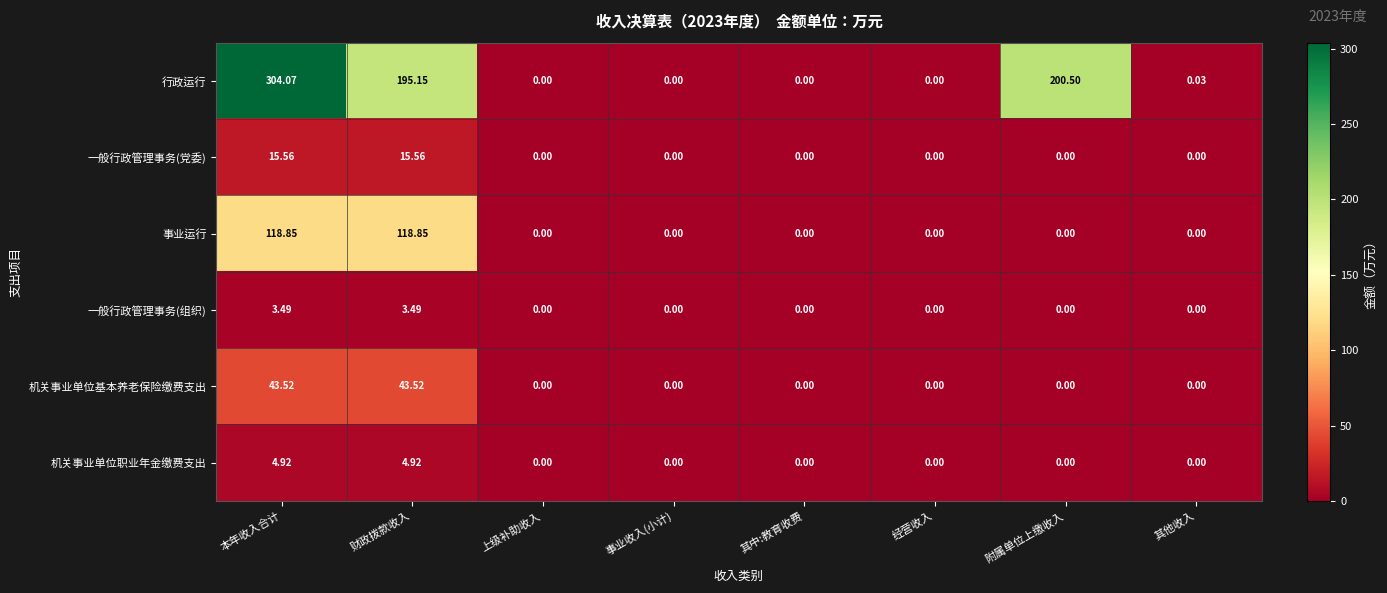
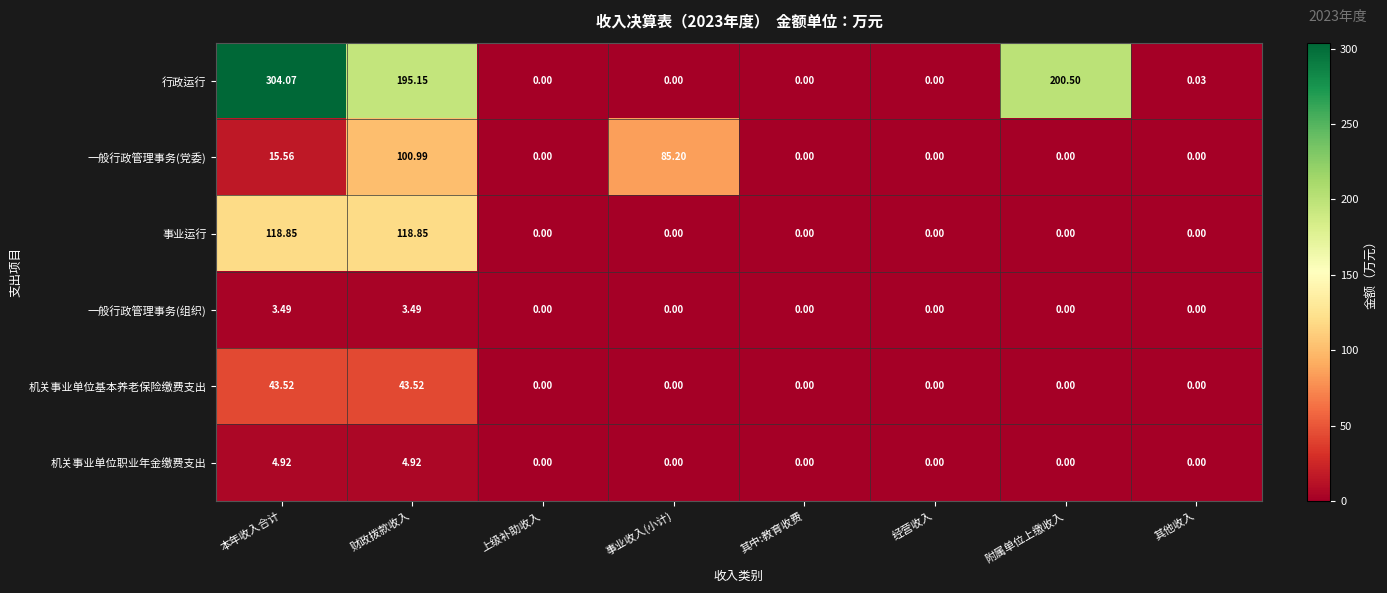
  {
    "行政运行": {
      "本年收入合计": 304.07,
      "财政拨款收入": 195.15,
      "上级补助收入": 0.00,
      "事业收入(小计)": 0.00,
      "其中:教育收费": 0.00,
      "经营收入": 0.00,
      "附属单位上缴收入": 200.50,
      "其他收入": 0.03
    },
    "一般行政管理事务(党委)": {
      "本年收入合计": 15.56,
-     "财政拨款收入": 15.56,
+     "财政拨款收入": 100.99,
      "上级补助收入": 0.00,
-     "事业收入(小计)": 0.00,
+     "事业收入(小计)": 85.20,
      "其中:教育收费": 0.00,
      "经营收入": 0.00,
      "附属单位上缴收入": 0.00,
      "其他收入": 0.00
    },
    "事业运行": {
      "本年收入合计": 118.85,
      "财政拨款收入": 118.85,
      "上级补助收入": 0.00,
      "事业收入(小计)": 0.00,
      "其中:教育收费": 0.00,
      "经营收入": 0.00,
      "附属单位上缴收入": 0.00,
      "其他收入": 0.00
    },
    "一般行政管理事务(组织)": {
      "本年收入合计": 3.49,
      "财政拨款收入": 3.49,
      "上级补助收入": 0.00,
      "事业收入(小计)": 0.00,
      "其中:教育收费": 0.00,
      "经营收入": 0.00,
      "附属单位上缴收入": 0.00,
      "其他收入": 0.00
    },
    "机关事业单位基本养老保险缴费支出": {
      "本年收入合计": 43.52,
      "财政拨款收入": 43.52,
      "上级补助收入": 0.00,
      "事业收入(小计)": 0.00,
      "其中:教育收费": 0.00,
      "经营收入": 0.00,
      "附属单位上缴收入": 0.00,
      "其他收入": 0.00
    },
    "机关事业单位职业年金缴费支出": {
      "本年收入合计": 4.92,
      "财政拨款收入": 4.92,
      "上级补助收入": 0.00,
      "事业收入(小计)": 0.00,
      "其中:教育收费": 0.00,
      "经营收入": 0.00,
      "附属单位上缴收入": 0.00,
      "其他收入": 0.00
    }
  }
